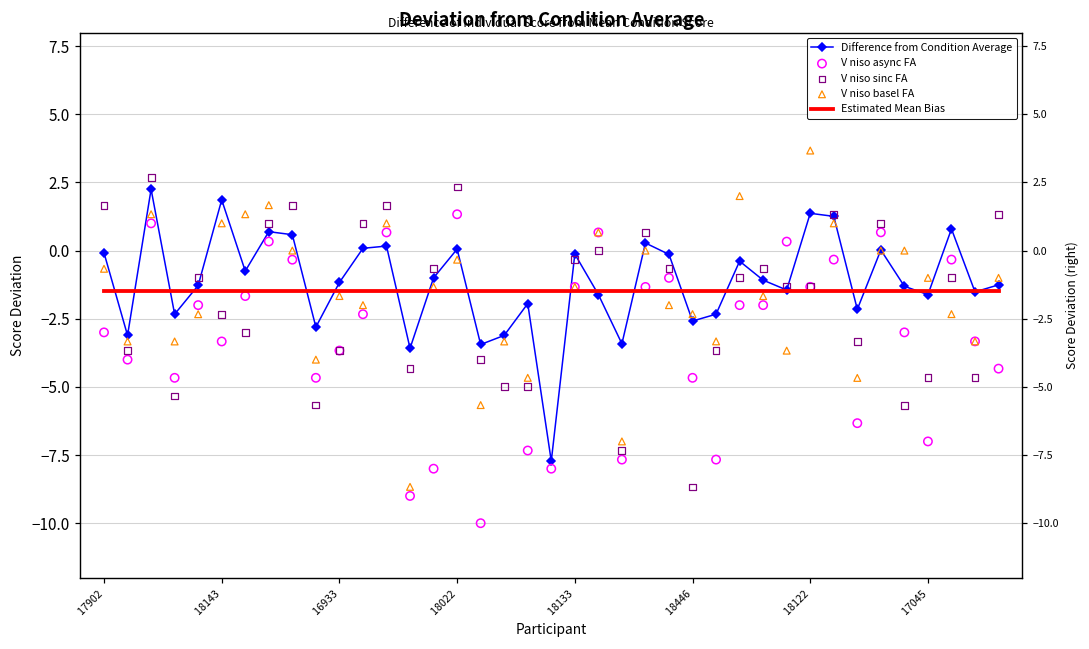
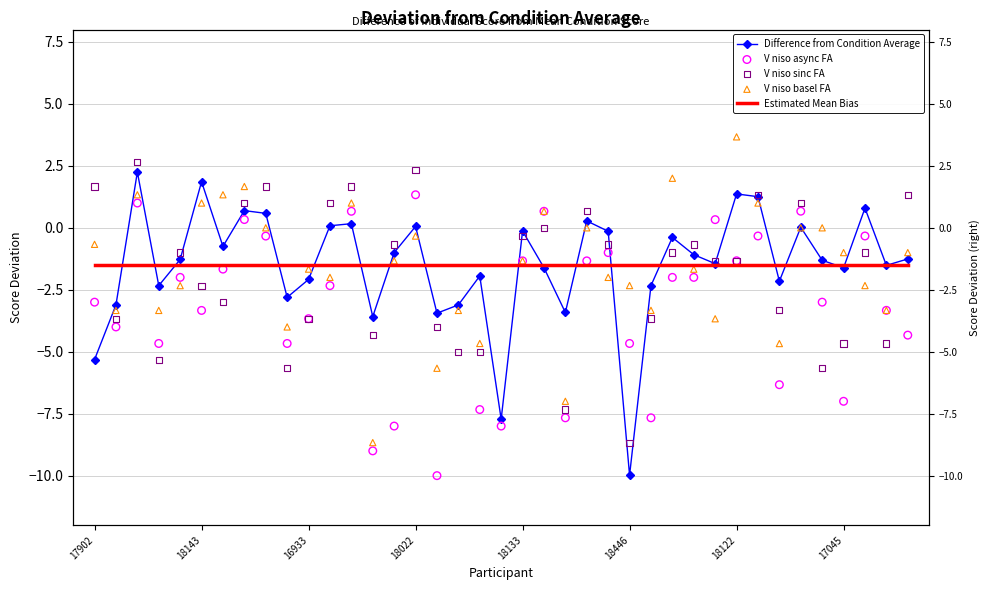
  {
    "Difference from Condition Average": {
-     "17902": -0.1,
+     "17902": -5.3,
      "18143": 1.9,
-     "16933": -1.2,
+     "16933": -2.1,
      "18022": 0.1,
      "18133": -0.1,
-     "18446": -2.6,
+     "18446": -10.0,
      "18122": 1.4,
      "17045": -1.6
    },
    "Estimated Mean Bias": {
      "17902": -1.5,
      "18143": -1.5,
      "16933": -1.5,
      "18022": -1.5,
      "18133": -1.5,
      "18446": -1.5,
      "18122": -1.5,
      "17045": -1.5
    }
  }
